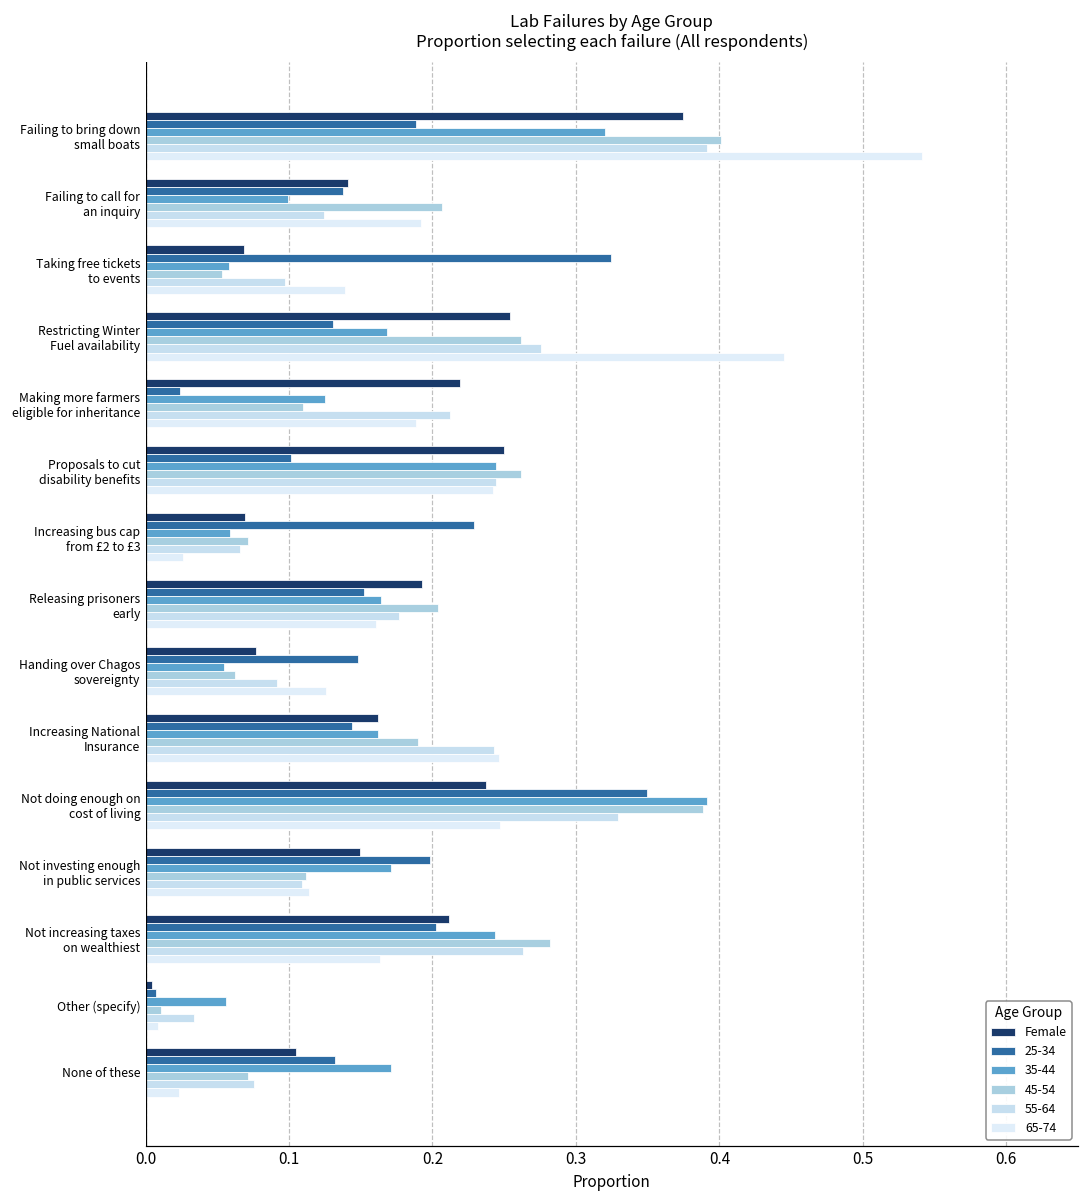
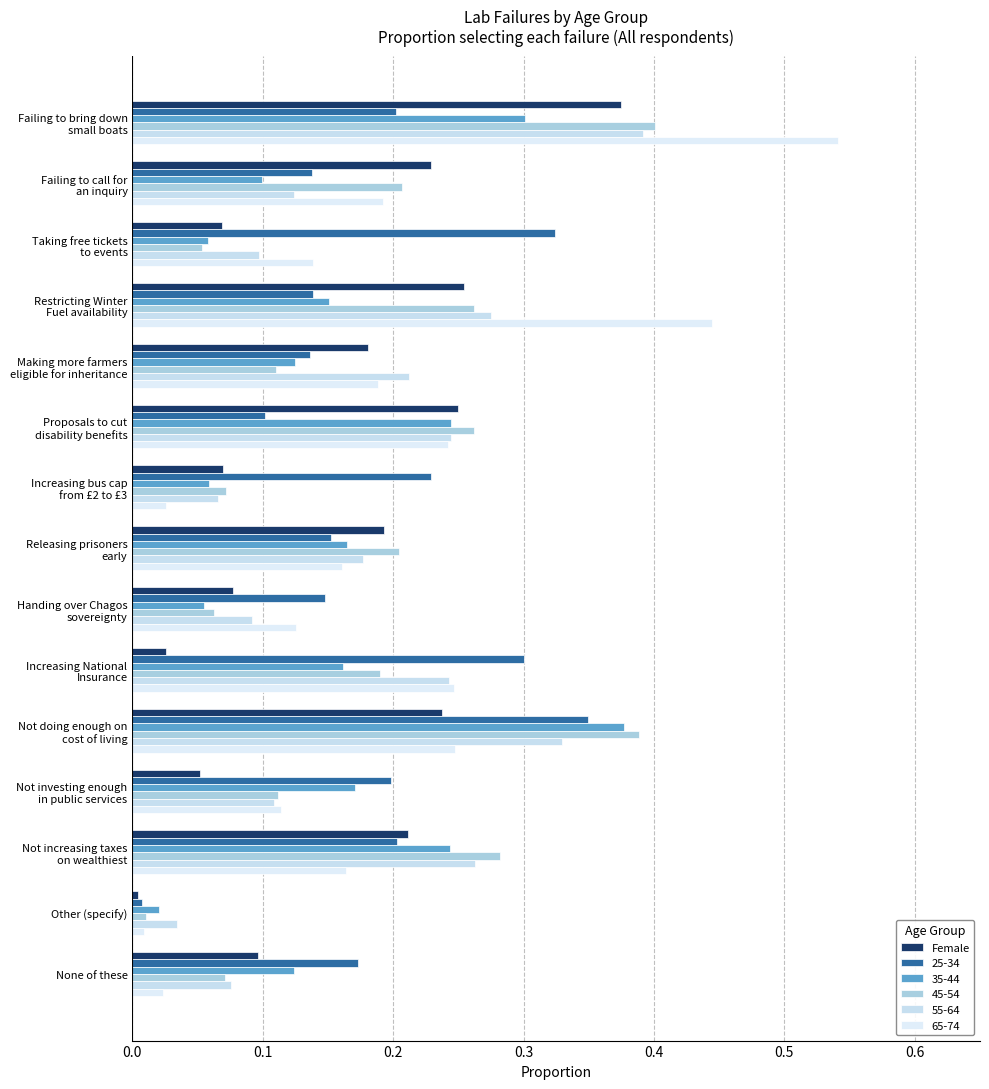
  {
    "Female": {
      "Failing to bring down small boats": 0.375,
-     "Failing to call for an inquiry": 0.141,
+     "Failing to call for an inquiry": 0.229,
      "Taking free tickets to events": 0.069,
      "Restricting Winter Fuel availability": 0.254,
-     "Making more farmers eligible for inheritance": 0.219,
+     "Making more farmers eligible for inheritance": 0.181,
      "Proposals to cut disability benefits": 0.250,
      "Increasing bus cap from £2 to £3": 0.069,
      "Releasing prisoners early": 0.193,
      "Handing over Chagos sovereignty": 0.077,
-     "Increasing National Insurance": 0.162,
+     "Increasing National Insurance": 0.026,
      "Not doing enough on cost of living": 0.237,
-     "Not investing enough in public services": 0.149,
+     "Not investing enough in public services": 0.052,
      "Not increasing taxes on wealthiest": 0.212,
      "Other (specify)": 0.005,
-     "None of these": 0.105
+     "None of these": 0.096
    },
    "25-34": {
-     "Failing to bring down small boats": 0.188,
+     "Failing to bring down small boats": 0.202,
      "Failing to call for an inquiry": 0.137,
      "Taking free tickets to events": 0.324,
-     "Restricting Winter Fuel availability": 0.131,
-     "Making more farmers eligible for inheritance": 0.024,
+     "Restricting Winter Fuel availability": 0.139,
+     "Making more farmers eligible for inheritance": 0.136,
      "Proposals to cut disability benefits": 0.102,
      "Increasing bus cap from £2 to £3": 0.229,
      "Releasing prisoners early": 0.152,
      "Handing over Chagos sovereignty": 0.148,
-     "Increasing National Insurance": 0.144,
+     "Increasing National Insurance": 0.301,
      "Not doing enough on cost of living": 0.349,
      "Not investing enough in public services": 0.198,
      "Not increasing taxes on wealthiest": 0.203,
      "Other (specify)": 0.007,
-     "None of these": 0.132
+     "None of these": 0.173
    },
    "35-44": {
-     "Failing to bring down small boats": 0.320,
+     "Failing to bring down small boats": 0.301,
      "Failing to call for an inquiry": 0.100,
      "Taking free tickets to events": 0.058,
-     "Restricting Winter Fuel availability": 0.168,
+     "Restricting Winter Fuel availability": 0.151,
      "Making more farmers eligible for inheritance": 0.125,
      "Proposals to cut disability benefits": 0.244,
      "Increasing bus cap from £2 to £3": 0.059,
      "Releasing prisoners early": 0.164,
      "Handing over Chagos sovereignty": 0.055,
      "Increasing National Insurance": 0.162,
-     "Not doing enough on cost of living": 0.392,
+     "Not doing enough on cost of living": 0.377,
      "Not investing enough in public services": 0.171,
      "Not increasing taxes on wealthiest": 0.243,
-     "Other (specify)": 0.056,
-     "None of these": 0.171
+     "Other (specify)": 0.021,
+     "None of these": 0.124
    }
  }
